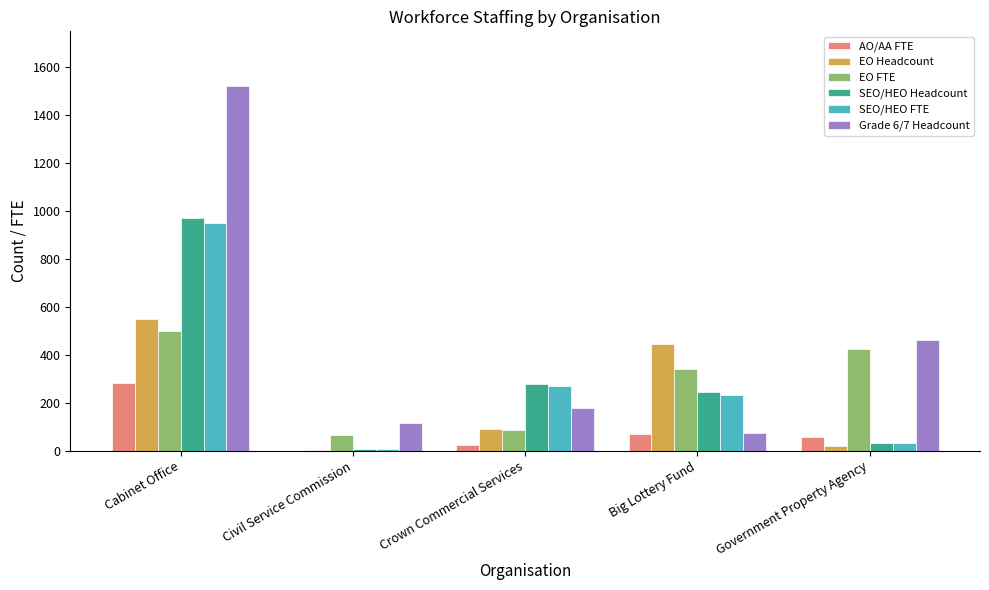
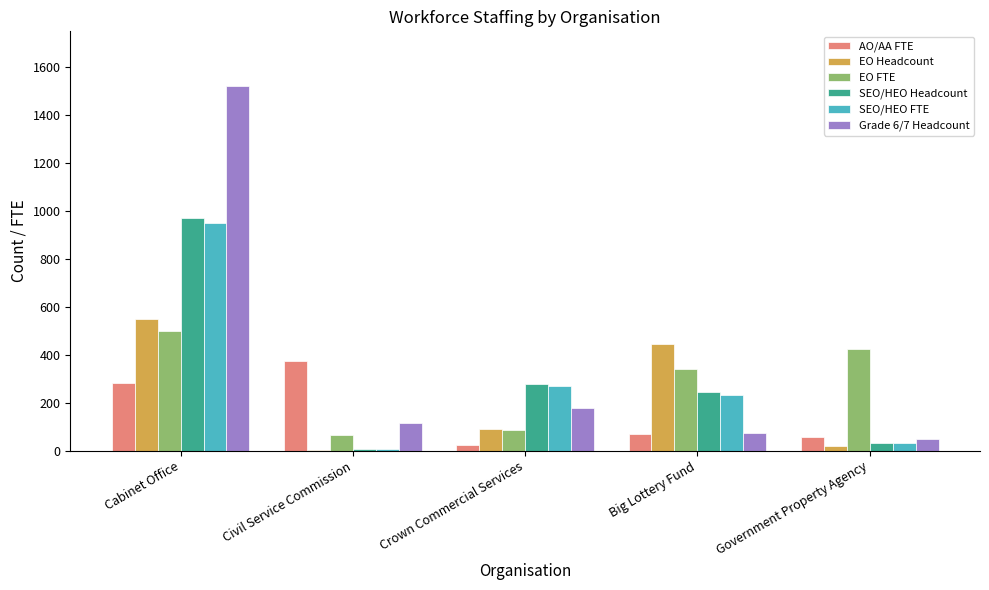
  {
    "AO/AA FTE": {
      "Cabinet Office": 280,
-     "Civil Service Commission": 0,
+     "Civil Service Commission": 370,
      "Crown Commercial Services": 20,
      "Big Lottery Fund": 70,
      "Government Property Agency": 60
    },
    "EO Headcount": {
      "Cabinet Office": 550,
      "Crown Commercial Services": 90,
      "Big Lottery Fund": 450,
      "Government Property Agency": 20
    },
    "EO FTE": {
      "Cabinet Office": 500,
      "Civil Service Commission": 70,
      "Crown Commercial Services": 80,
      "Big Lottery Fund": 340,
      "Government Property Agency": 420
    },
    "Grade 6/7 Headcount": {
      "Cabinet Office": 1520,
      "Civil Service Commission": 120,
      "Crown Commercial Services": 180,
      "Big Lottery Fund": 70,
-     "Government Property Agency": 460
+     "Government Property Agency": 50
    }
  }
